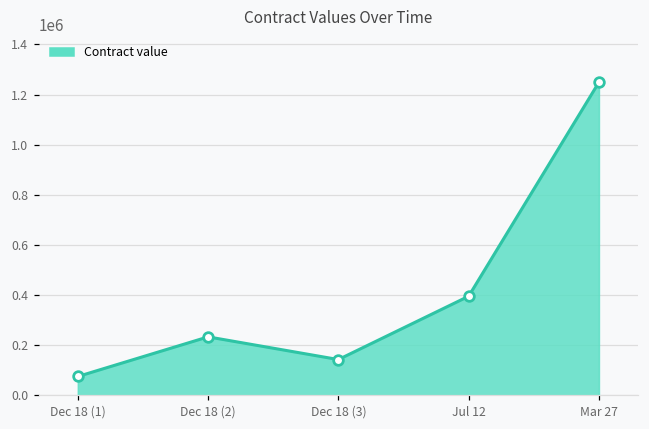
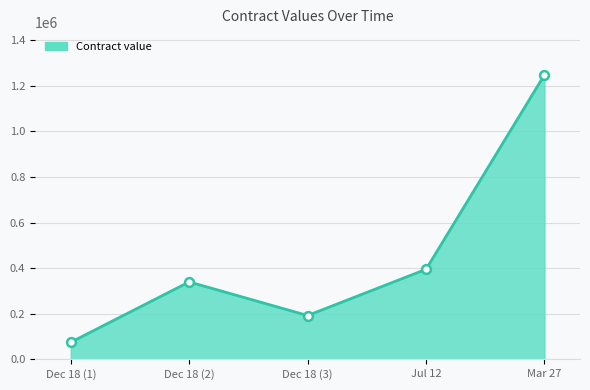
  {
    "Dec 18 (1)": 80000,
-   "Dec 18 (2)": 230000,
-   "Dec 18 (3)": 140000,
+   "Dec 18 (2)": 340000,
+   "Dec 18 (3)": 190000,
    "Jul 12": 400000,
    "Mar 27": 1250000
  }
